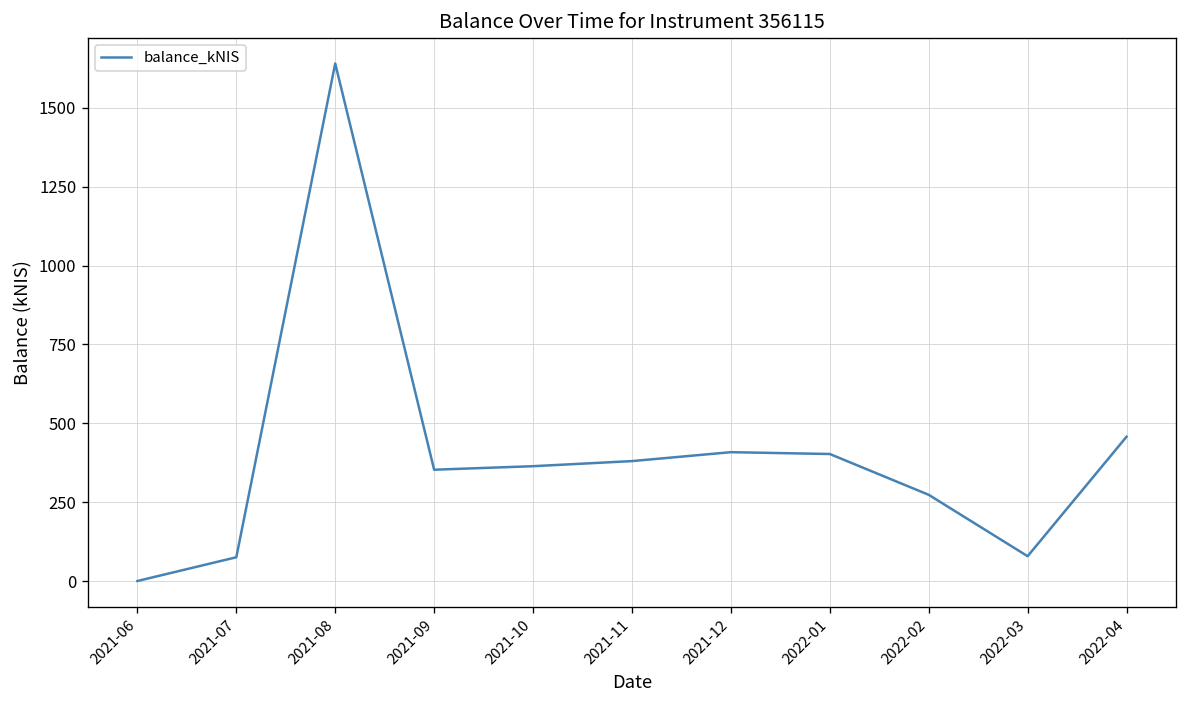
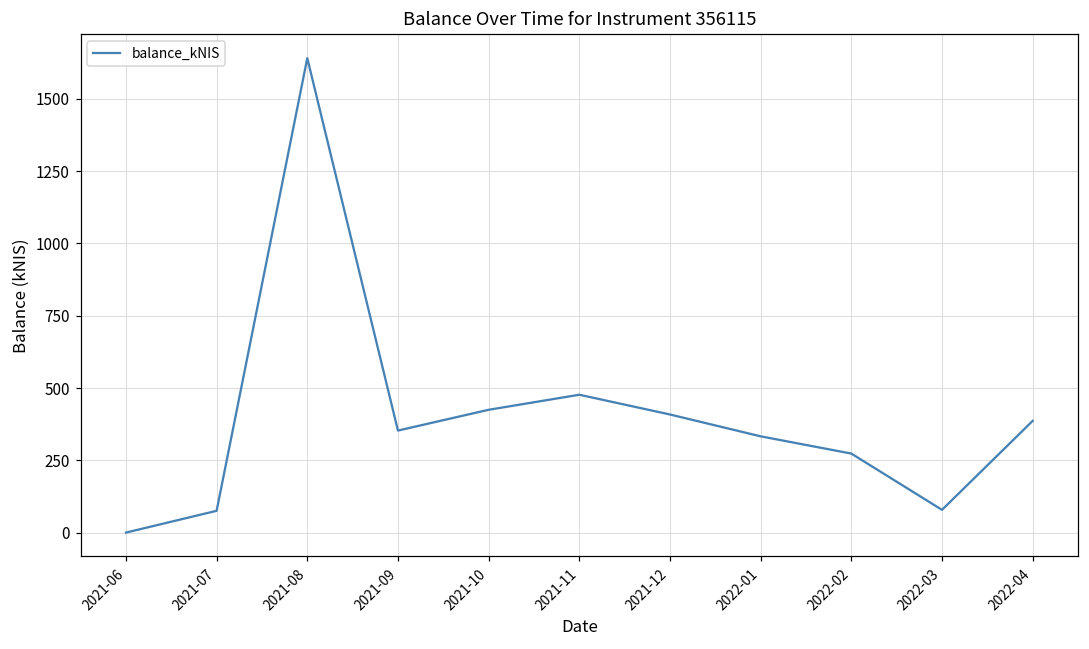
  {
    "2021-06": 0,
    "2021-07": 80,
    "2021-08": 1640,
    "2021-09": 350,
-   "2021-10": 360,
-   "2021-11": 380,
+   "2021-10": 420,
+   "2021-11": 480,
    "2021-12": 410,
-   "2022-01": 400,
+   "2022-01": 330,
    "2022-02": 270,
    "2022-03": 80,
-   "2022-04": 460
+   "2022-04": 390
  }
